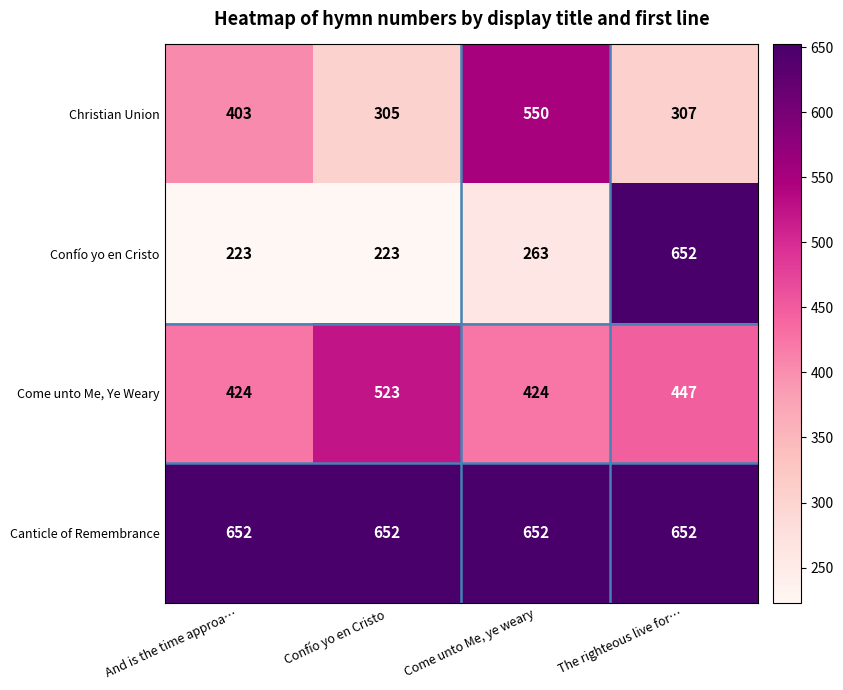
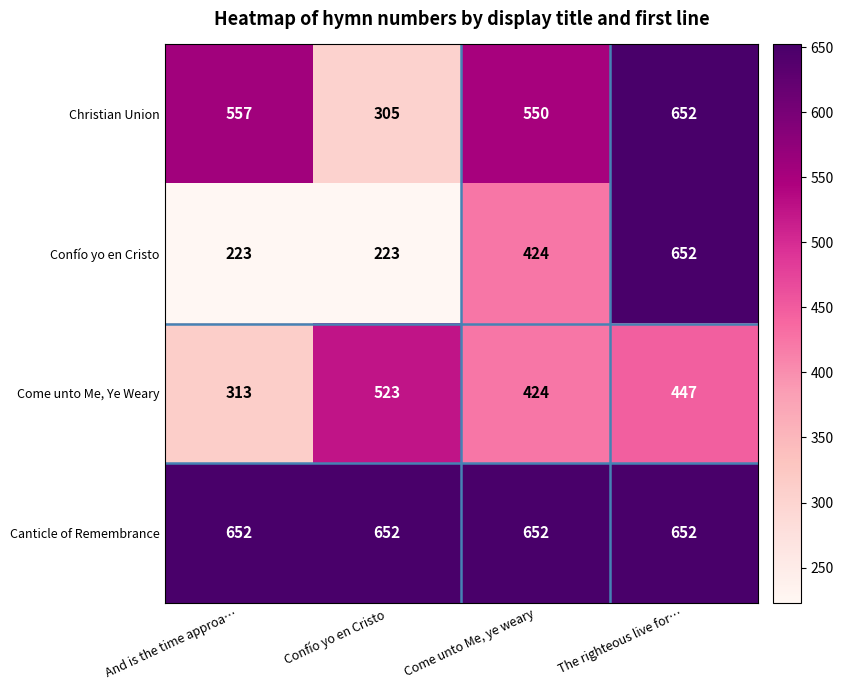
  {
    "Christian Union": {
-     "And is the time approa…": 403,
+     "And is the time approa…": 557,
      "Confío yo en Cristo": 305,
      "Come unto Me, ye weary": 550,
-     "The righteous live for…": 307
+     "The righteous live for…": 652
    },
    "Confío yo en Cristo": {
      "And is the time approa…": 223,
      "Confío yo en Cristo": 223,
-     "Come unto Me, ye weary": 263,
+     "Come unto Me, ye weary": 424,
      "The righteous live for…": 652
    },
    "Come unto Me, Ye Weary": {
-     "And is the time approa…": 424,
+     "And is the time approa…": 313,
      "Confío yo en Cristo": 523,
      "Come unto Me, ye weary": 424,
      "The righteous live for…": 447
    },
    "Canticle of Remembrance": {
      "And is the time approa…": 652,
      "Confío yo en Cristo": 652,
      "Come unto Me, ye weary": 652,
      "The righteous live for…": 652
    }
  }
